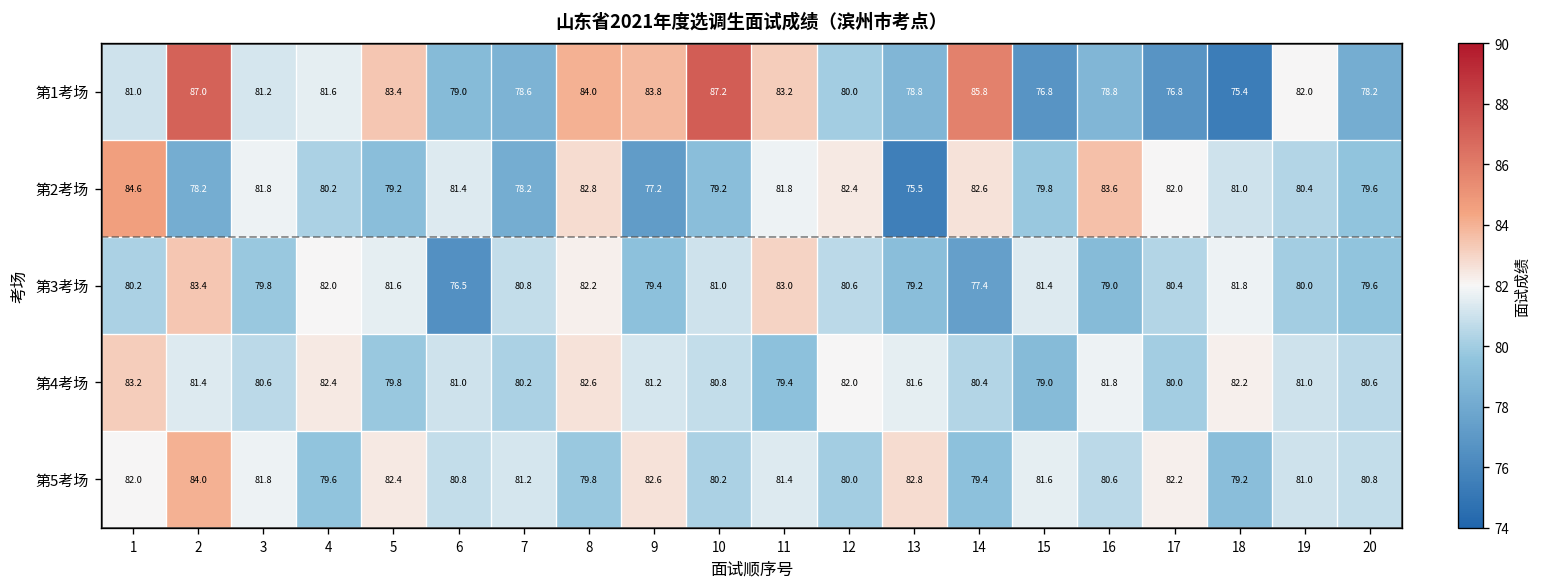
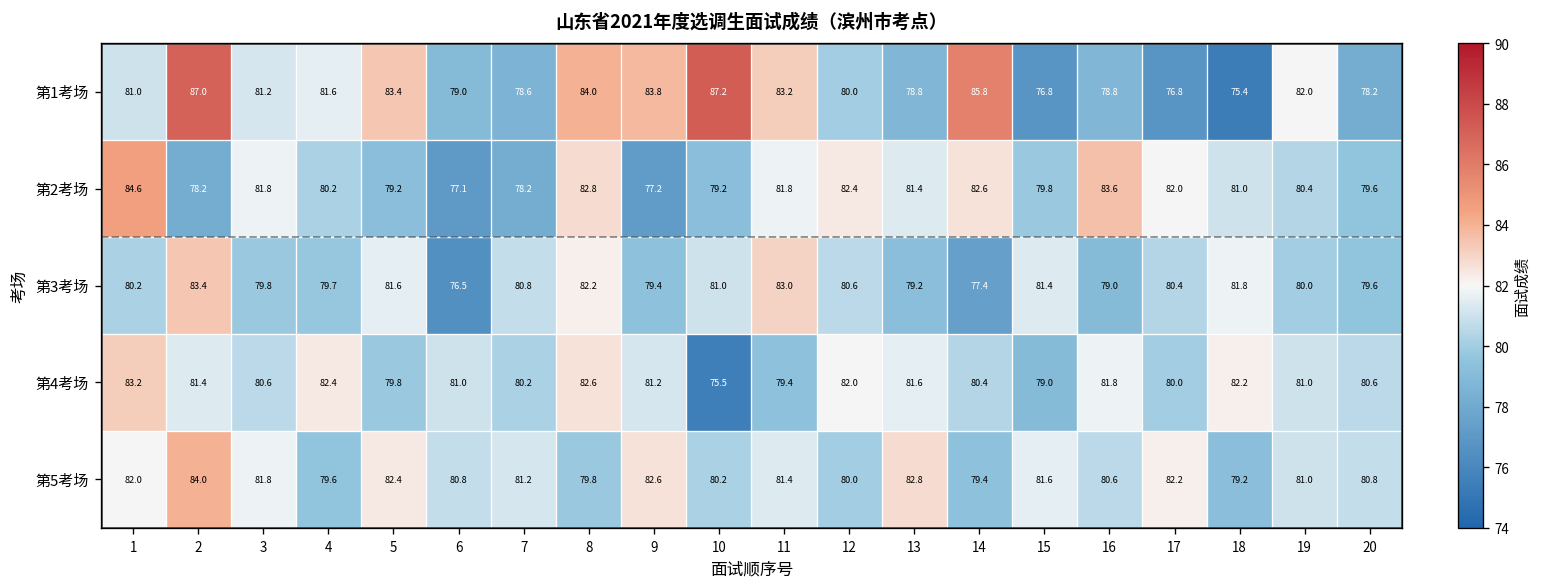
  {
    "第1考场": {
      "1": 81.0,
      "2": 87.0,
      "3": 81.2,
      "4": 81.6,
      "5": 83.4,
      "6": 79.0,
      "7": 78.6,
      "8": 84.0,
      "9": 83.8,
      "10": 87.2,
      "11": 83.2,
      "12": 80.0,
      "13": 78.8,
      "14": 85.8,
      "15": 76.8,
      "16": 78.8,
      "17": 76.8,
      "18": 75.4,
      "19": 82.0,
      "20": 78.2
    },
    "第2考场": {
      "1": 84.6,
      "2": 78.2,
      "3": 81.8,
      "4": 80.2,
      "5": 79.2,
-     "6": 81.4,
+     "6": 77.1,
      "7": 78.2,
      "8": 82.8,
      "9": 77.2,
      "10": 79.2,
      "11": 81.8,
      "12": 82.4,
-     "13": 75.5,
+     "13": 81.4,
      "14": 82.6,
      "15": 79.8,
      "16": 83.6,
      "17": 82.0,
      "18": 81.0,
      "19": 80.4,
      "20": 79.6
    },
    "第3考场": {
      "1": 80.2,
      "2": 83.4,
      "3": 79.8,
-     "4": 82.0,
+     "4": 79.7,
      "5": 81.6,
      "6": 76.5,
      "7": 80.8,
      "8": 82.2,
      "9": 79.4,
      "10": 81.0,
      "11": 83.0,
      "12": 80.6,
      "13": 79.2,
      "14": 77.4,
      "15": 81.4,
      "16": 79.0,
      "17": 80.4,
      "18": 81.8,
      "19": 80.0,
      "20": 79.6
    },
    "第4考场": {
      "1": 83.2,
      "2": 81.4,
      "3": 80.6,
      "4": 82.4,
      "5": 79.8,
      "6": 81.0,
      "7": 80.2,
      "8": 82.6,
      "9": 81.2,
-     "10": 80.8,
+     "10": 75.5,
      "11": 79.4,
      "12": 82.0,
      "13": 81.6,
      "14": 80.4,
      "15": 79.0,
      "16": 81.8,
      "17": 80.0,
      "18": 82.2,
      "19": 81.0,
      "20": 80.6
    },
    "第5考场": {
      "1": 82.0,
      "2": 84.0,
      "3": 81.8,
      "4": 79.6,
      "5": 82.4,
      "6": 80.8,
      "7": 81.2,
      "8": 79.8,
      "9": 82.6,
      "10": 80.2,
      "11": 81.4,
      "12": 80.0,
      "13": 82.8,
      "14": 79.4,
      "15": 81.6,
      "16": 80.6,
      "17": 82.2,
      "18": 79.2,
      "19": 81.0,
      "20": 80.8
    }
  }
